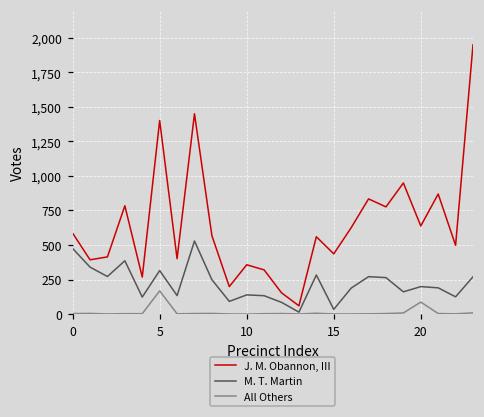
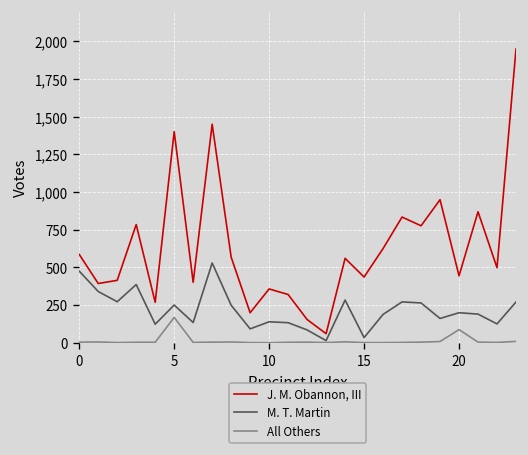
  {
    "J. M. Obannon, III": {
      "0": "590",
      "5": "1,400",
      "10": "360",
      "15": "440",
-     "20": "640"
+     "20": "440"
    },
    "M. T. Martin": {
      "0": "480",
-     "5": "320",
+     "5": "250",
      "10": "140",
      "15": "30",
      "20": "200"
    },
    "All Others": {
      "0": "0",
      "5": "170",
      "10": "0",
      "15": "0",
      "20": "90"
    }
  }
